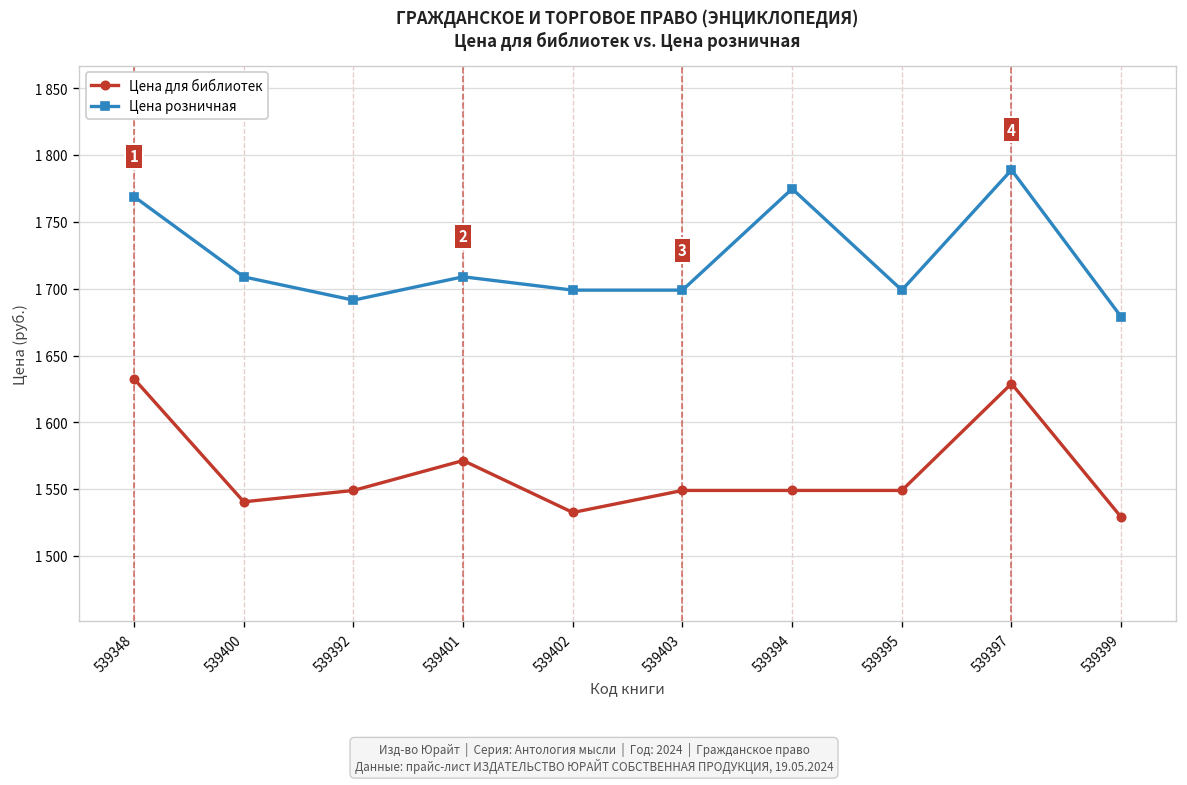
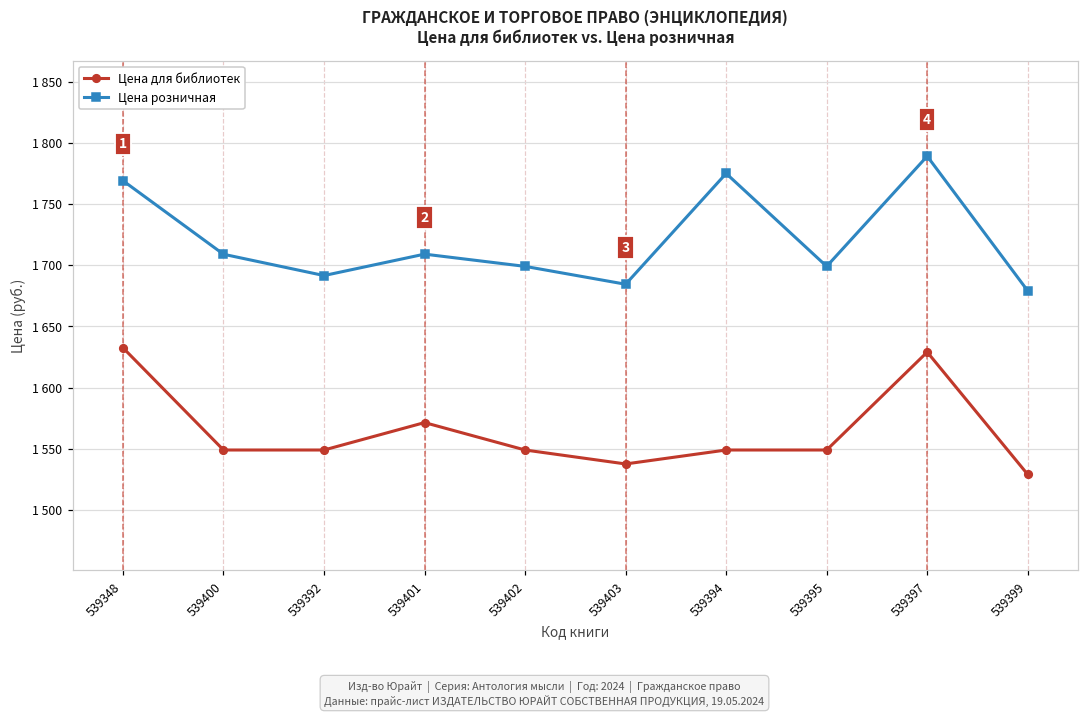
  {
    "Цена для библиотек": {
      "539348": 1633,
-     "539400": 1541,
+     "539400": 1549,
      "539392": 1549,
      "539401": 1571,
-     "539402": 1533,
-     "539403": 1549,
+     "539402": 1549,
+     "539403": 1538,
      "539394": 1549,
      "539395": 1549,
      "539397": 1629,
      "539399": 1529
    },
    "Цена розничная": {
      "539348": 1769,
      "539400": 1709,
      "539392": 1692,
      "539401": 1709,
      "539402": 1699,
-     "539403": 1699,
+     "539403": 1684,
      "539394": 1775,
      "539395": 1699,
      "539397": 1789,
      "539399": 1679
    }
  }
